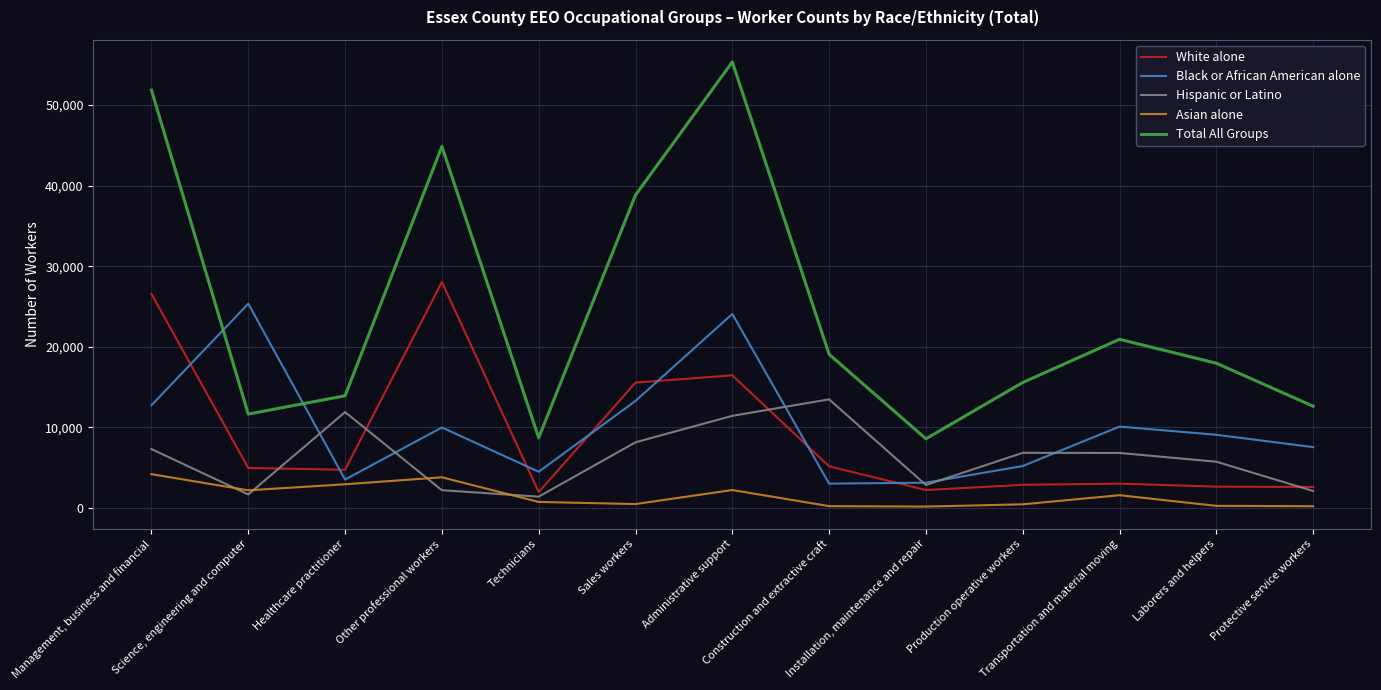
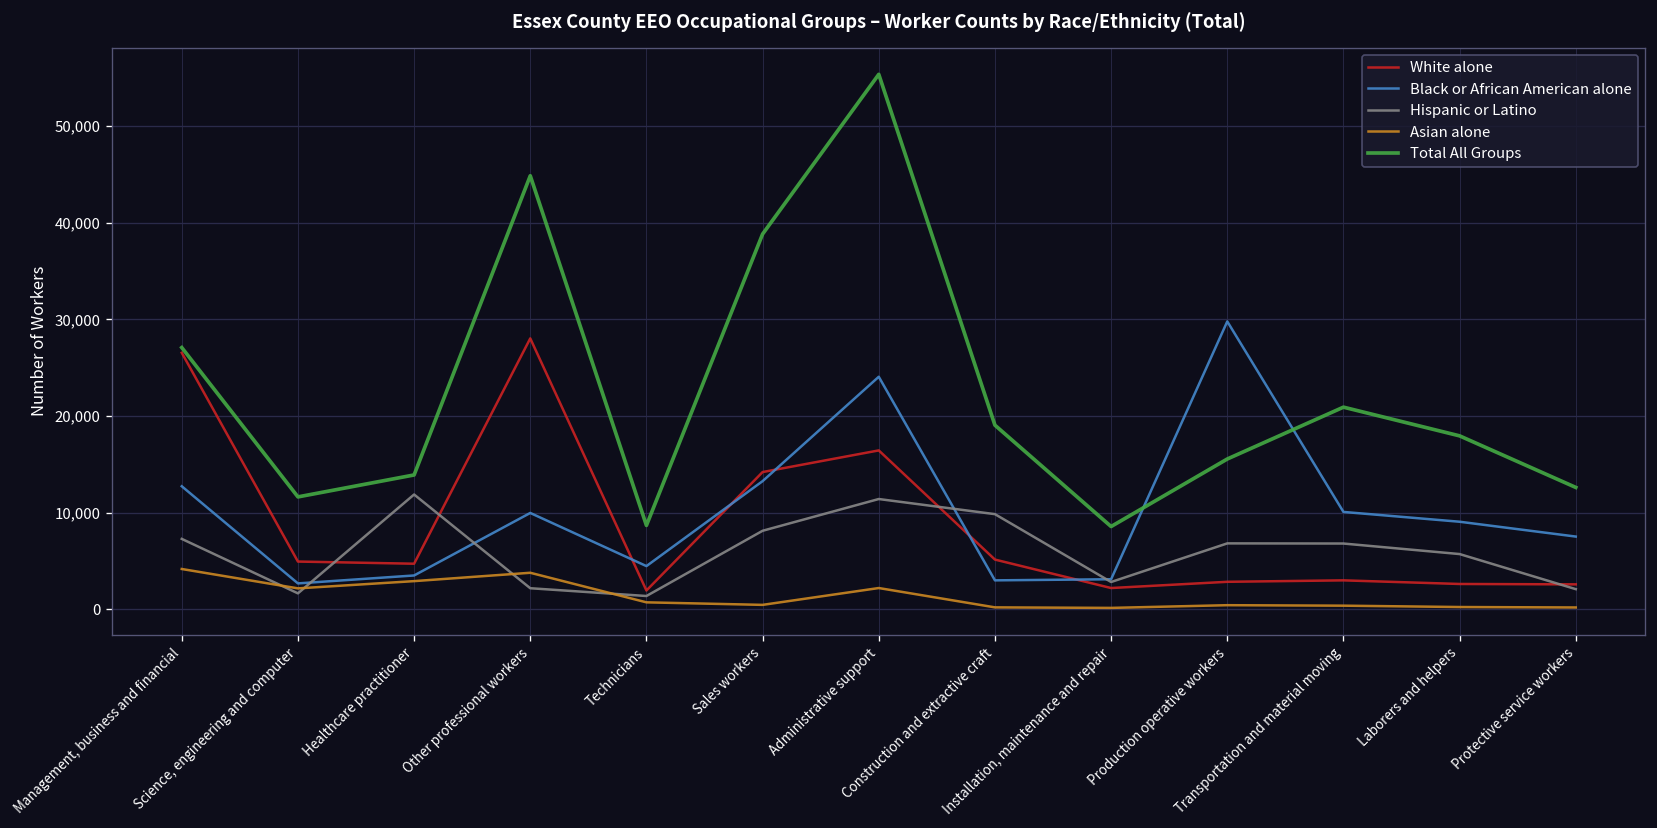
  {
    "White alone": {
      "Management, business and financial": "27,000",
      "Science, engineering and computer": "5,000",
      "Healthcare practitioner": "5,000",
      "Other professional workers": "28,000",
      "Technicians": "2,000",
-     "Sales workers": "16,000",
+     "Sales workers": "14,000",
      "Administrative support": "16,000",
      "Construction and extractive craft": "5,000",
      "Installation, maintenance and repair": "2,000",
      "Production operative workers": "3,000",
      "Transportation and material moving": "3,000",
      "Laborers and helpers": "3,000",
      "Protective service workers": "3,000"
    },
    "Black or African American alone": {
      "Management, business and financial": "13,000",
-     "Science, engineering and computer": "25,000",
+     "Science, engineering and computer": "3,000",
      "Healthcare practitioner": "4,000",
      "Other professional workers": "10,000",
      "Technicians": "4,000",
      "Sales workers": "13,000",
      "Administrative support": "24,000",
      "Construction and extractive craft": "3,000",
-     "Production operative workers": "5,000",
+     "Production operative workers": "30,000",
      "Transportation and material moving": "10,000",
      "Laborers and helpers": "9,000",
      "Protective service workers": "8,000"
    },
    "Hispanic or Latino": {
      "Management, business and financial": "7,000",
      "Science, engineering and computer": "2,000",
      "Healthcare practitioner": "12,000",
      "Other professional workers": "2,000",
      "Technicians": "1,000",
      "Sales workers": "8,000",
      "Administrative support": "11,000",
-     "Construction and extractive craft": "13,000",
+     "Construction and extractive craft": "10,000",
      "Production operative workers": "7,000",
      "Transportation and material moving": "7,000",
      "Laborers and helpers": "6,000",
      "Protective service workers": "2,000"
    },
    "Asian alone": {
      "Management, business and financial": "4,000",
      "Science, engineering and computer": "2,000",
      "Healthcare practitioner": "3,000",
      "Other professional workers": "4,000",
      "Technicians": "1,000",
      "Sales workers": "0",
      "Administrative support": "2,000",
      "Construction and extractive craft": "0",
      "Installation, maintenance and repair": "0",
      "Production operative workers": "0",
-     "Transportation and material moving": "2,000",
+     "Transportation and material moving": "0",
      "Laborers and helpers": "0",
      "Protective service workers": "0"
    },
    "Total All Groups": {
-     "Management, business and financial": "52,000",
+     "Management, business and financial": "27,000",
      "Science, engineering and computer": "12,000",
      "Healthcare practitioner": "14,000",
      "Other professional workers": "45,000",
      "Technicians": "9,000",
      "Sales workers": "39,000",
      "Administrative support": "55,000",
      "Construction and extractive craft": "19,000",
      "Installation, maintenance and repair": "9,000",
      "Production operative workers": "16,000",
      "Transportation and material moving": "21,000",
      "Laborers and helpers": "18,000",
      "Protective service workers": "13,000"
    }
  }
